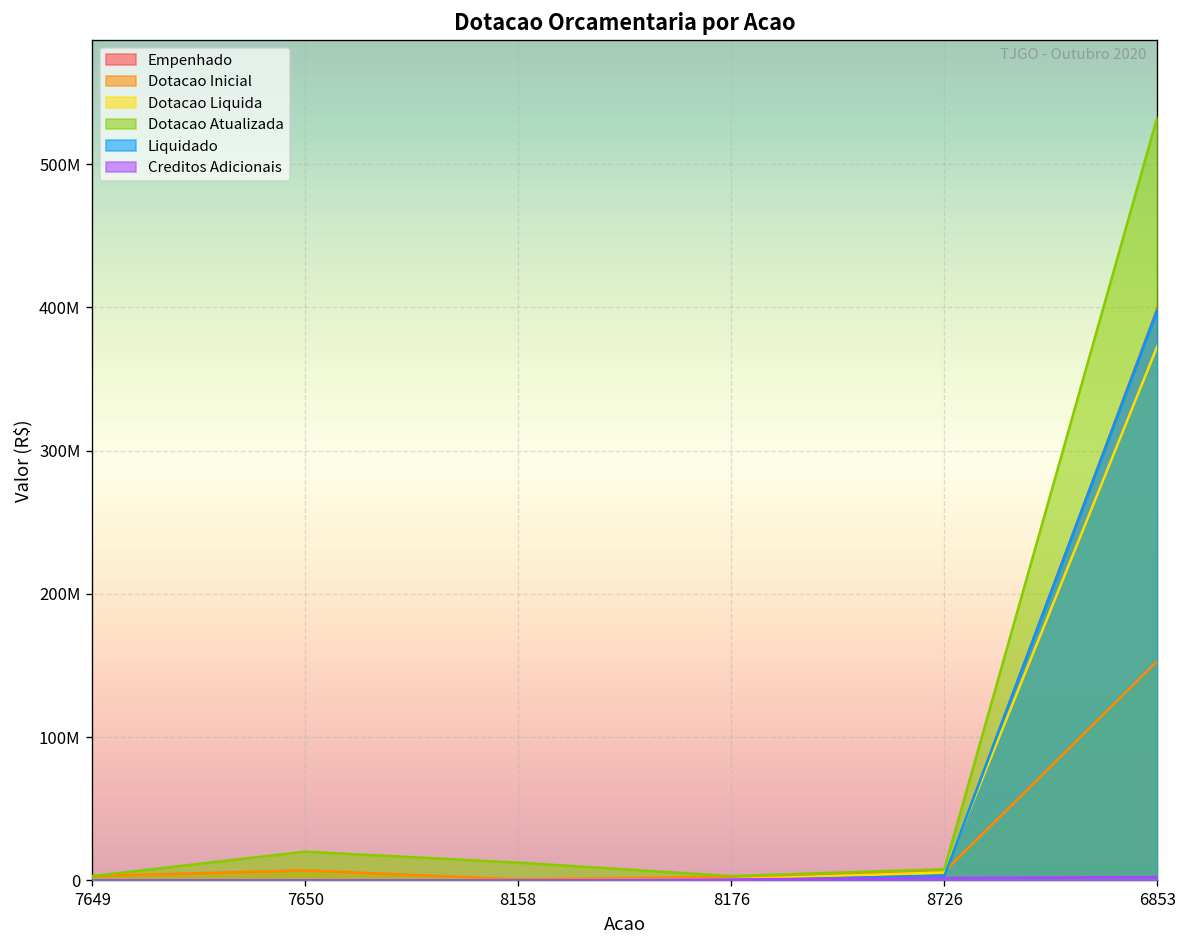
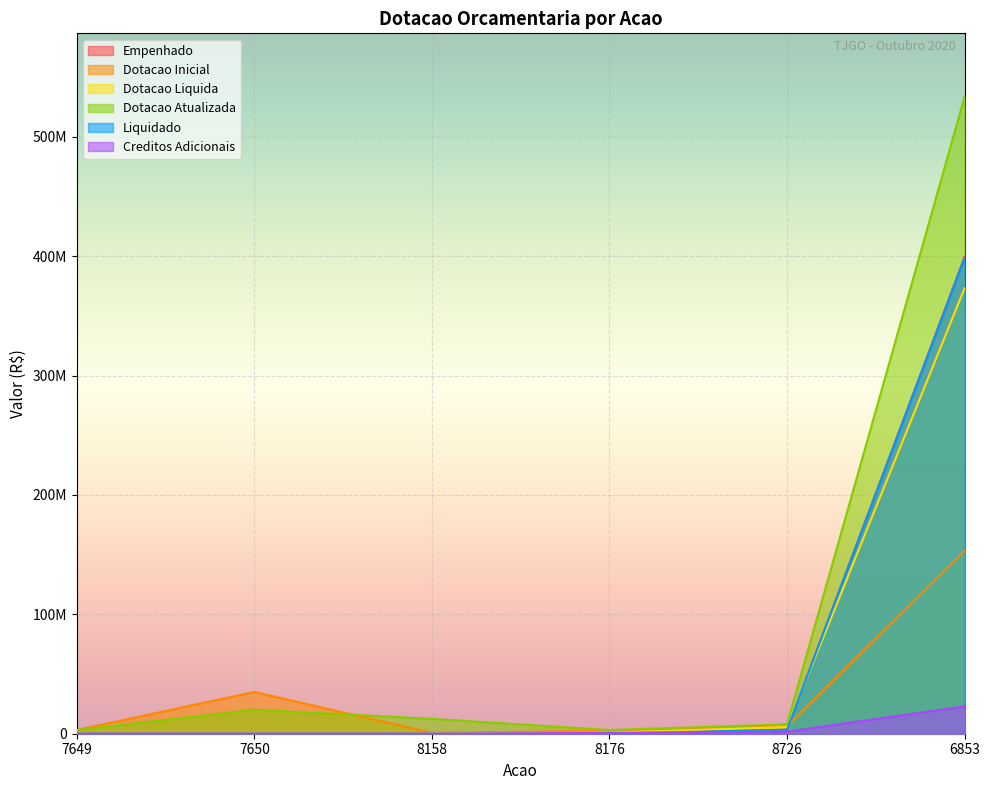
  {
    "Dotacao Inicial": {
-     "7650": 7000000,
+     "7650": 35000000,
      "6853": 153000000
    },
    "Dotacao Liquida": {
      "6853": 373000000
    },
    "Dotacao Atualizada": {
      "7650": 20000000,
      "8158": 12000000,
      "6853": 533000000
    },
    "Creditos Adicionais": {
-     "6853": 2000000
+     "6853": 23000000
    }
  }
